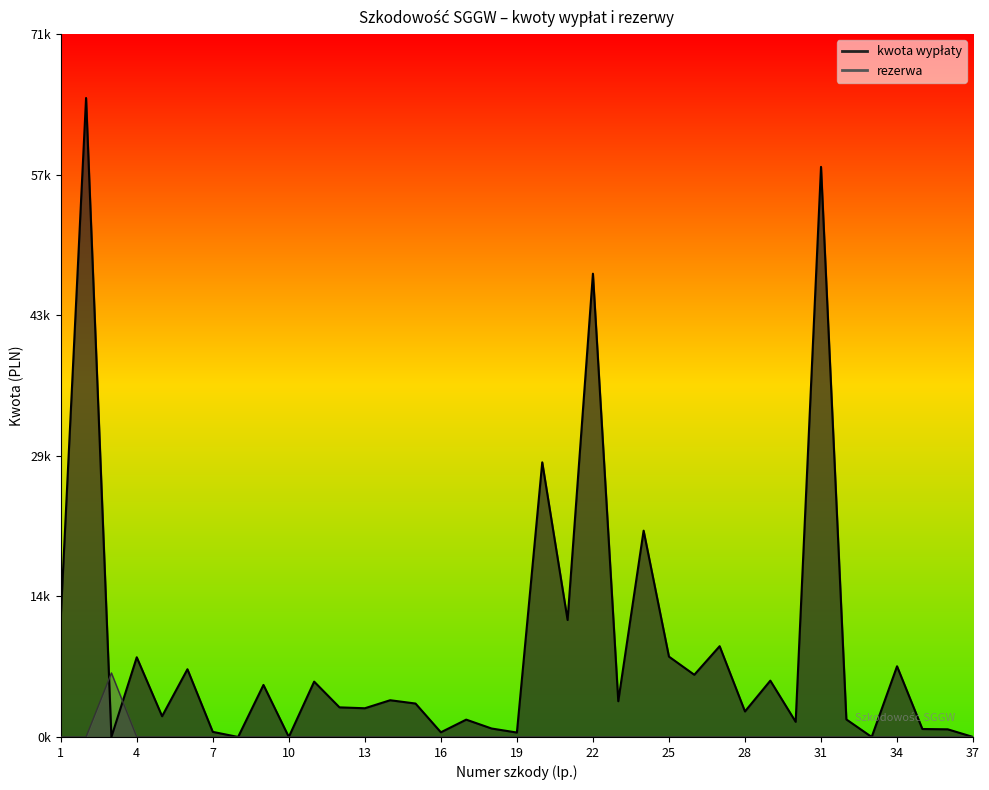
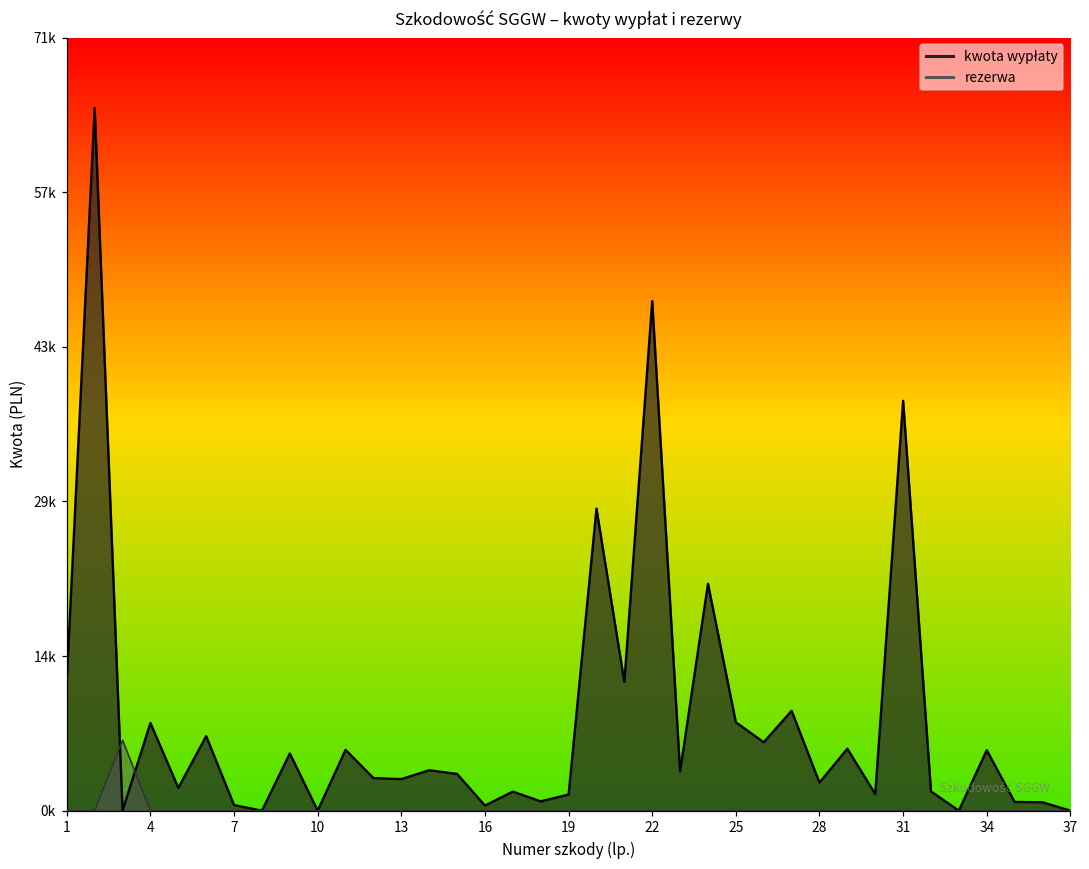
  {
    "kwota wypłaty": {
      "1": 12000,
      "4": 8000,
      "7": 1000,
      "13": 3000,
      "16": 0,
-     "19": 0,
+     "19": 1000,
      "22": 47000,
      "25": 8000,
      "28": 3000,
-     "31": 58000,
-     "34": 7000
+     "31": 38000,
+     "34": 6000
    },
    "rezerwa": {
      "1": 0,
      "4": 0,
      "7": 0,
      "13": 0,
      "16": 0,
      "19": 0,
      "22": 0,
      "25": 0,
      "28": 0,
      "31": 0,
      "34": 0
    }
  }
